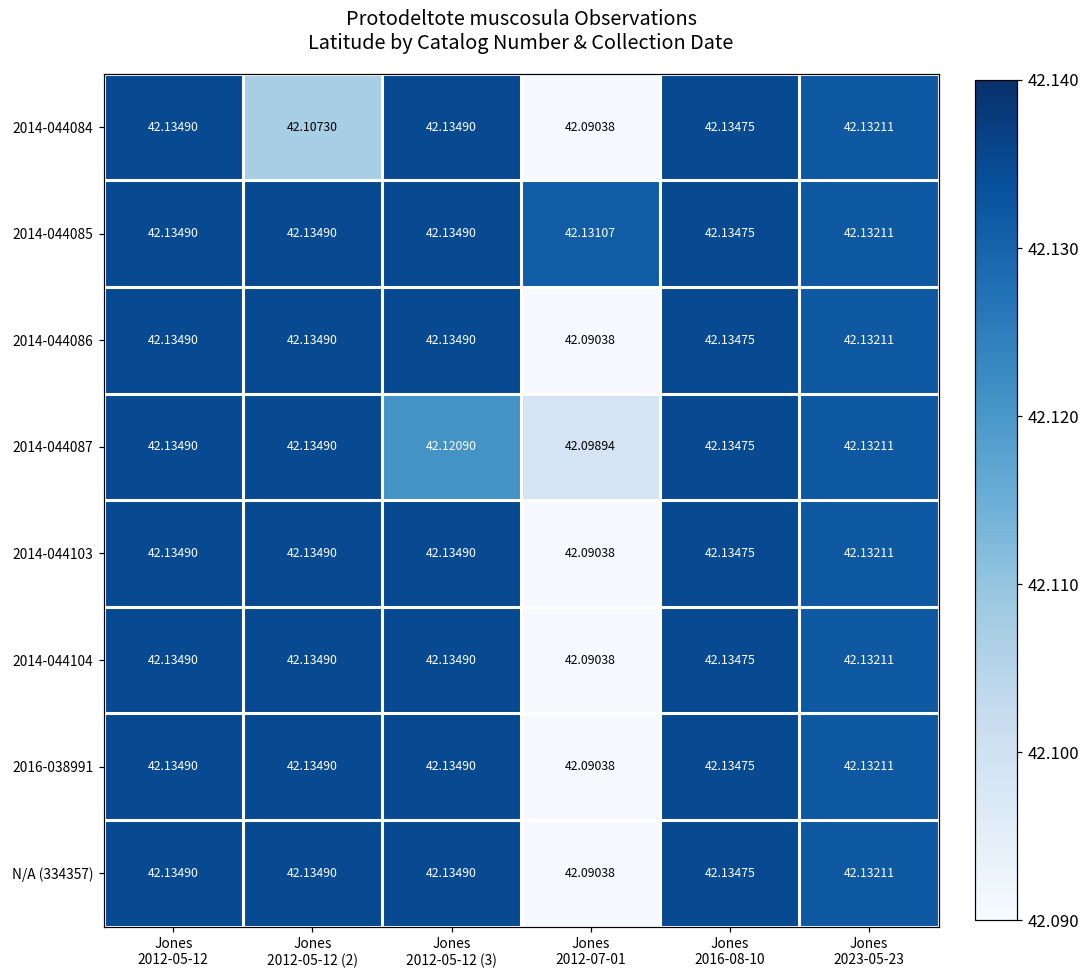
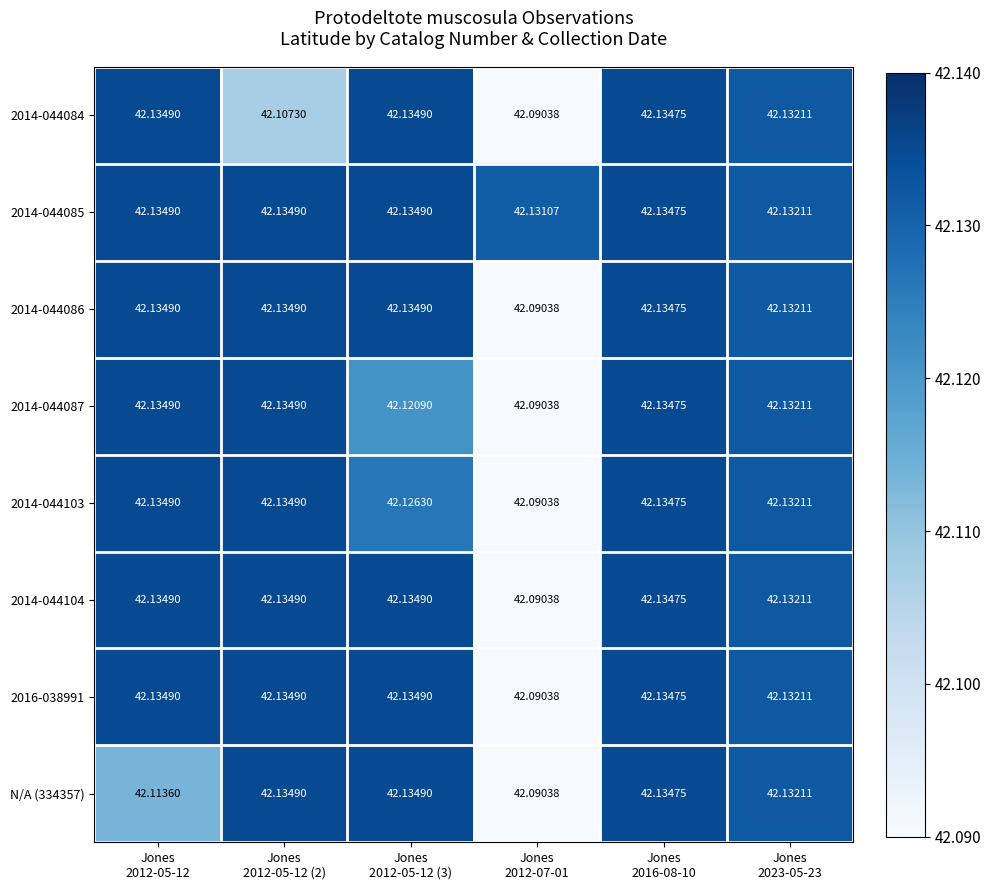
  {
    "2014-044084": {
      "Jones 2012-05-12": 42.13490,
      "Jones 2012-05-12 (2)": 42.10730,
      "Jones 2012-05-12 (3)": 42.13490,
      "Jones 2012-07-01": 42.09038,
      "Jones 2016-08-10": 42.13475,
      "Jones 2023-05-23": 42.13211
    },
    "2014-044085": {
      "Jones 2012-05-12": 42.13490,
      "Jones 2012-05-12 (2)": 42.13490,
      "Jones 2012-05-12 (3)": 42.13490,
      "Jones 2012-07-01": 42.13107,
      "Jones 2016-08-10": 42.13475,
      "Jones 2023-05-23": 42.13211
    },
    "2014-044086": {
      "Jones 2012-05-12": 42.13490,
      "Jones 2012-05-12 (2)": 42.13490,
      "Jones 2012-05-12 (3)": 42.13490,
      "Jones 2012-07-01": 42.09038,
      "Jones 2016-08-10": 42.13475,
      "Jones 2023-05-23": 42.13211
    },
    "2014-044087": {
      "Jones 2012-05-12": 42.13490,
      "Jones 2012-05-12 (2)": 42.13490,
      "Jones 2012-05-12 (3)": 42.12090,
-     "Jones 2012-07-01": 42.09894,
+     "Jones 2012-07-01": 42.09038,
      "Jones 2016-08-10": 42.13475,
      "Jones 2023-05-23": 42.13211
    },
    "2014-044103": {
      "Jones 2012-05-12": 42.13490,
      "Jones 2012-05-12 (2)": 42.13490,
-     "Jones 2012-05-12 (3)": 42.13490,
+     "Jones 2012-05-12 (3)": 42.12630,
      "Jones 2012-07-01": 42.09038,
      "Jones 2016-08-10": 42.13475,
      "Jones 2023-05-23": 42.13211
    },
    "2014-044104": {
      "Jones 2012-05-12": 42.13490,
      "Jones 2012-05-12 (2)": 42.13490,
      "Jones 2012-05-12 (3)": 42.13490,
      "Jones 2012-07-01": 42.09038,
      "Jones 2016-08-10": 42.13475,
      "Jones 2023-05-23": 42.13211
    },
    "2016-038991": {
      "Jones 2012-05-12": 42.13490,
      "Jones 2012-05-12 (2)": 42.13490,
      "Jones 2012-05-12 (3)": 42.13490,
      "Jones 2012-07-01": 42.09038,
      "Jones 2016-08-10": 42.13475,
      "Jones 2023-05-23": 42.13211
    },
    "N/A (334357)": {
-     "Jones 2012-05-12": 42.13490,
+     "Jones 2012-05-12": 42.11360,
      "Jones 2012-05-12 (2)": 42.13490,
      "Jones 2012-05-12 (3)": 42.13490,
      "Jones 2012-07-01": 42.09038,
      "Jones 2016-08-10": 42.13475,
      "Jones 2023-05-23": 42.13211
    }
  }
